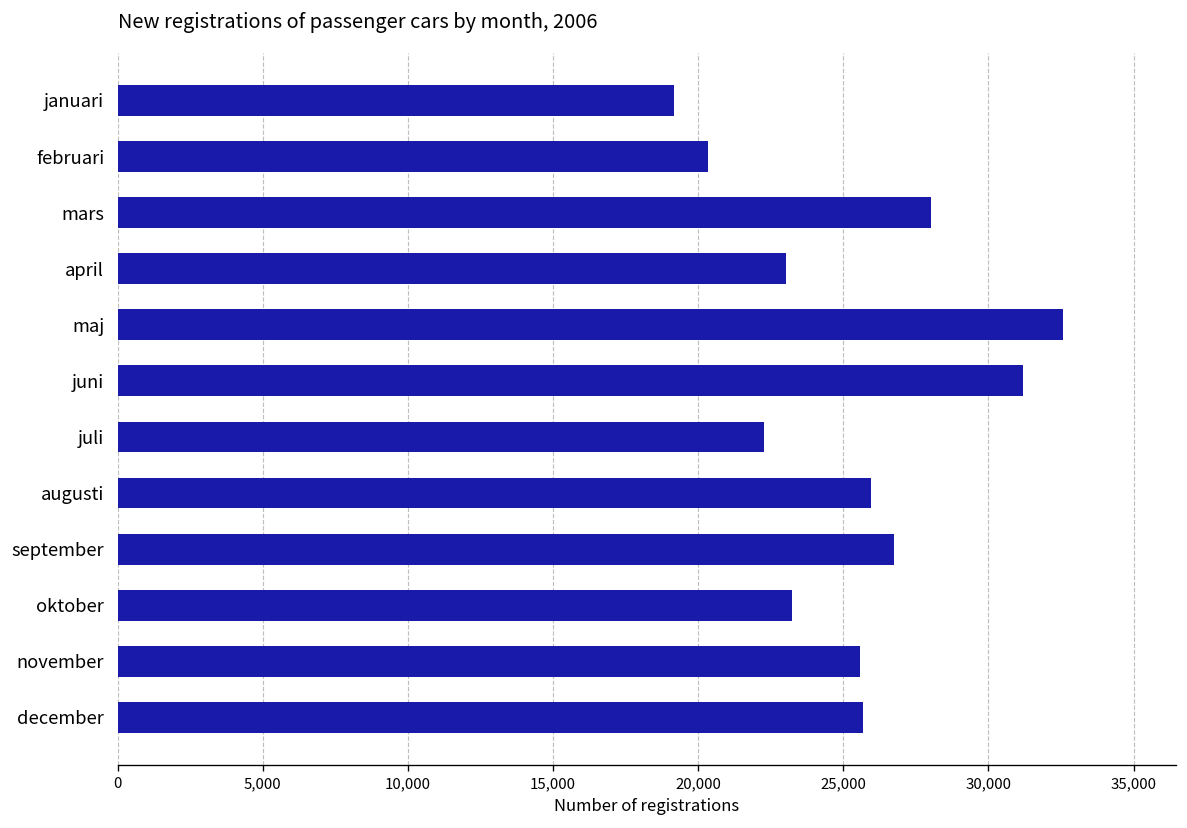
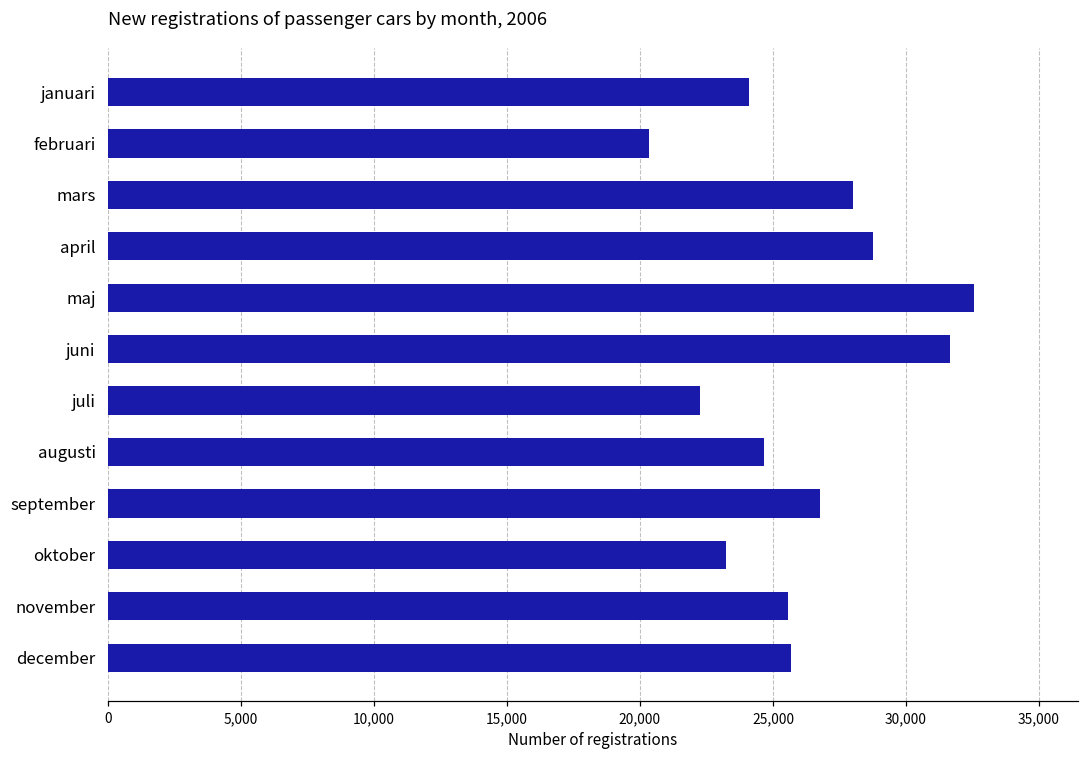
  {
-   "januari": "19,200",
+   "januari": "24,100",
    "februari": "20,300",
    "mars": "28,000",
-   "april": "23,000",
+   "april": "28,800",
    "maj": "32,600",
-   "juni": "31,200",
+   "juni": "31,700",
    "juli": "22,300",
-   "augusti": "26,000",
+   "augusti": "24,700",
    "september": "26,800",
    "oktober": "23,200",
    "november": "25,600",
    "december": "25,700"
  }
